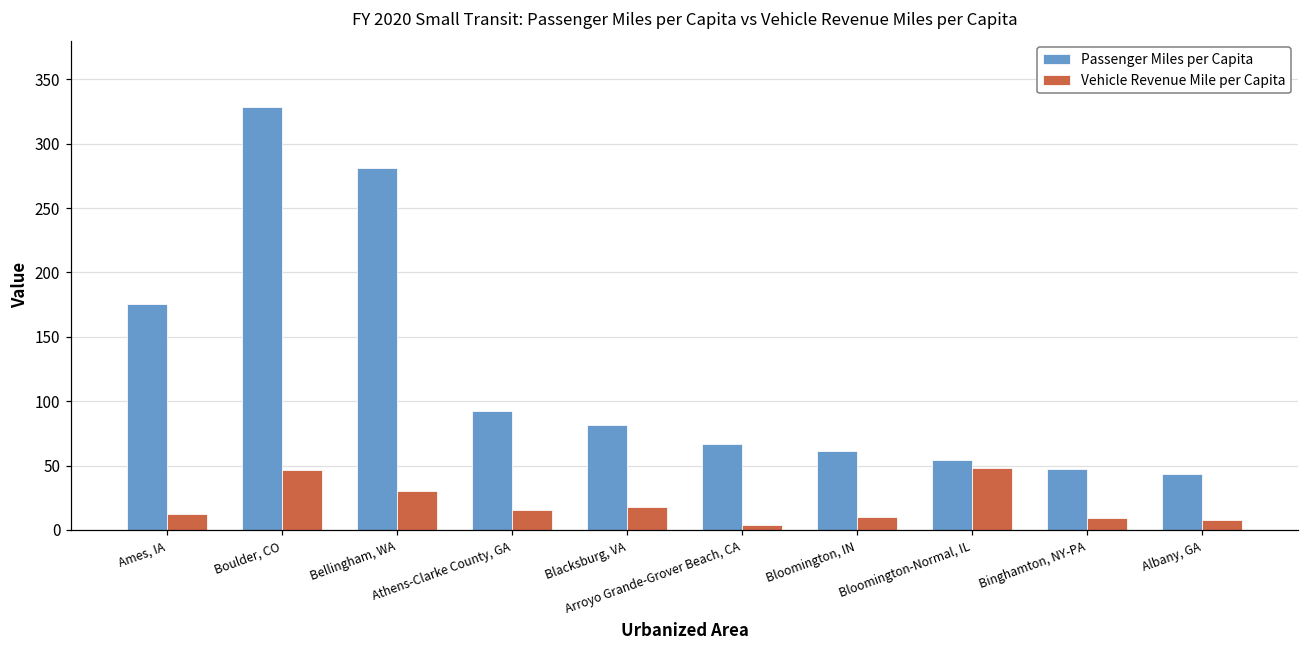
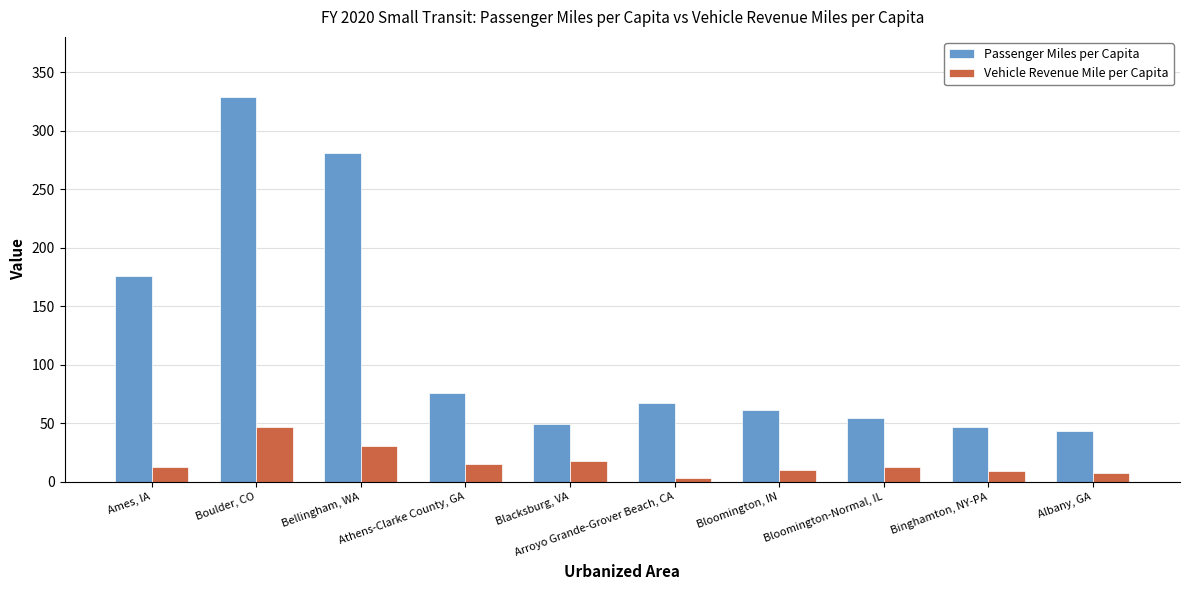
  {
    "Passenger Miles per Capita": {
      "Ames, IA": 176,
      "Boulder, CO": 329,
      "Bellingham, WA": 281,
-     "Athens-Clarke County, GA": 92,
-     "Blacksburg, VA": 82,
+     "Athens-Clarke County, GA": 76,
+     "Blacksburg, VA": 49,
      "Arroyo Grande-Grover Beach, CA": 67,
      "Bloomington, IN": 61,
      "Bloomington-Normal, IL": 54,
      "Binghamton, NY-PA": 47,
      "Albany, GA": 43
    },
    "Vehicle Revenue Mile per Capita": {
      "Ames, IA": 13,
      "Boulder, CO": 46,
      "Bellingham, WA": 30,
      "Athens-Clarke County, GA": 15,
      "Blacksburg, VA": 18,
      "Arroyo Grande-Grover Beach, CA": 4,
      "Bloomington, IN": 10,
-     "Bloomington-Normal, IL": 48,
+     "Bloomington-Normal, IL": 13,
      "Binghamton, NY-PA": 10,
      "Albany, GA": 8
    }
  }
